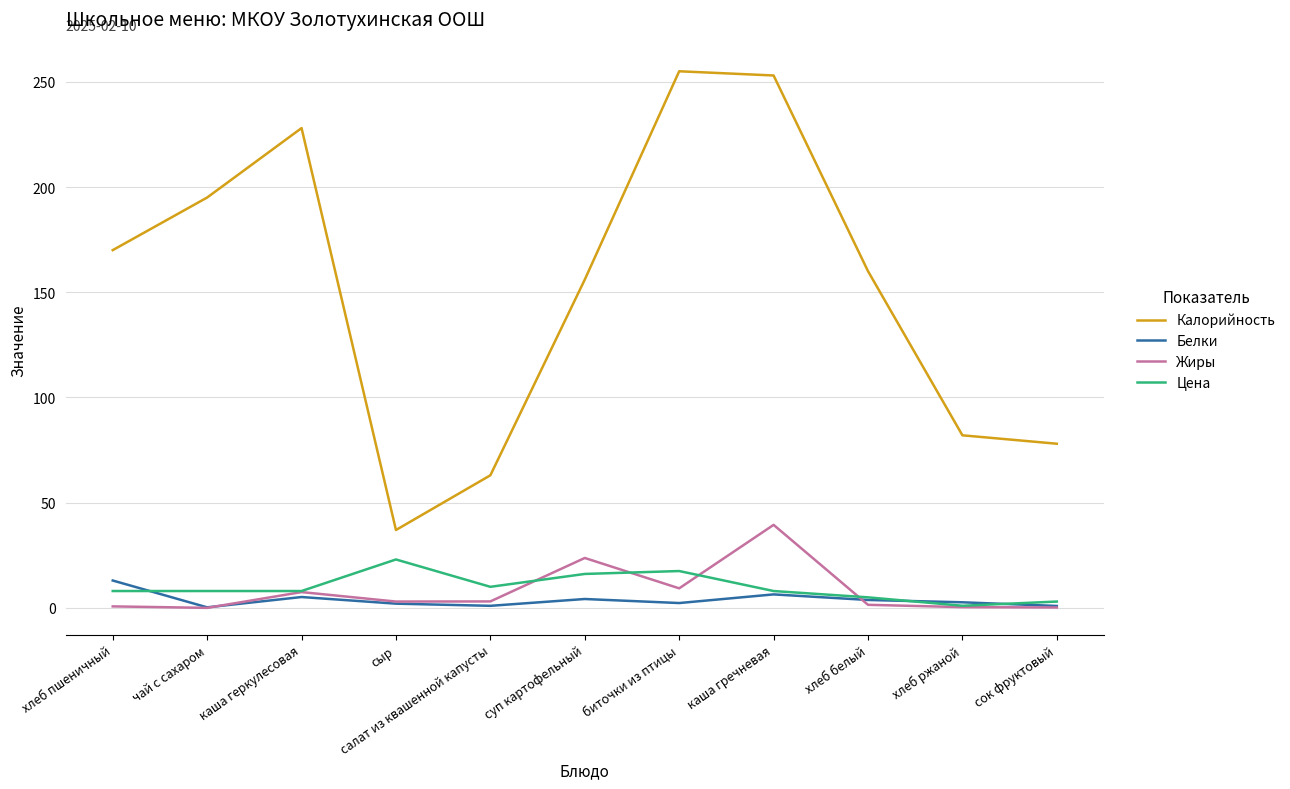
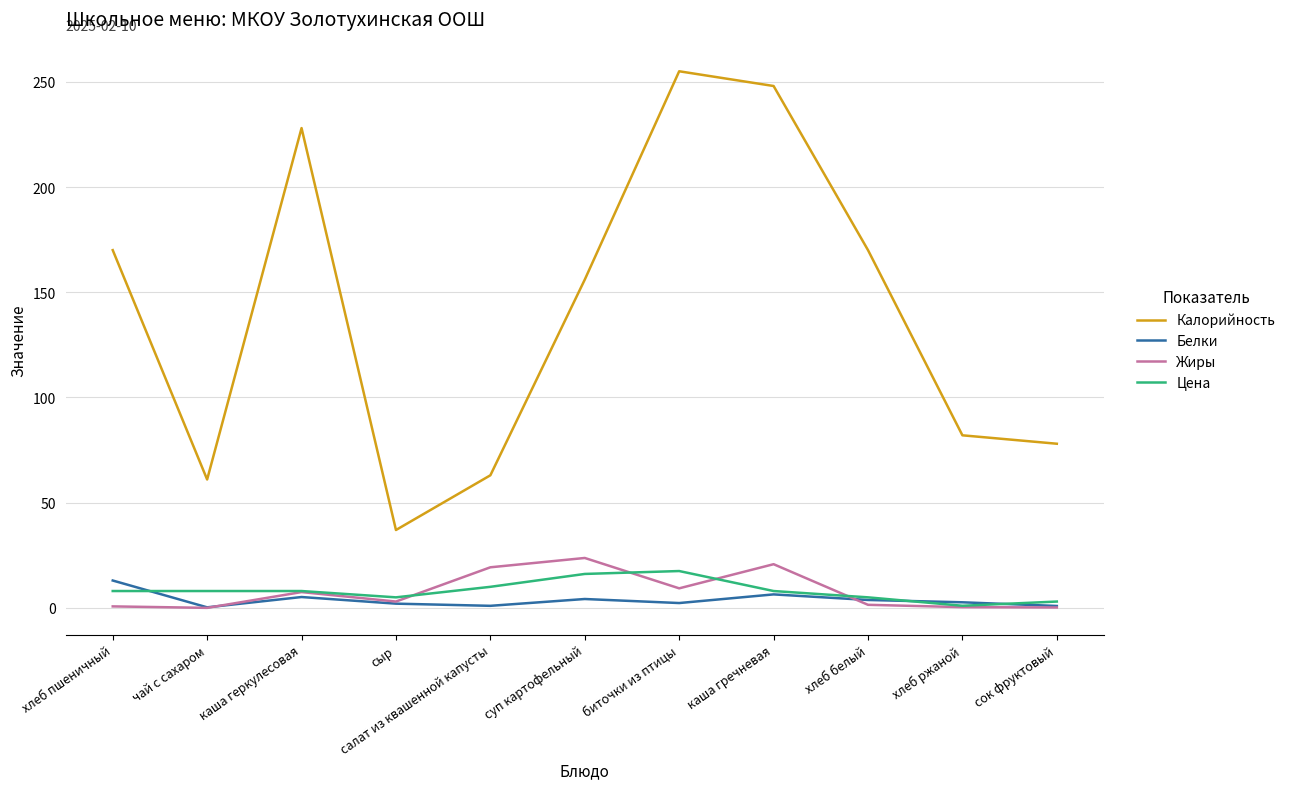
  {
    "Калорийность": {
      "хлеб пшеничный": 170,
-     "чай с сахаром": 195,
+     "чай с сахаром": 61,
      "каша геркулесовая": 228,
      "сыр": 37,
      "салат из квашенной капусты": 63,
      "суп картофельный": 156,
      "биточки из птицы": 255,
-     "каша гречневая": 253,
-     "хлеб белый": 160,
+     "каша гречневая": 248,
+     "хлеб белый": 170,
      "хлеб ржаной": 82,
      "сок фруктовый": 78
    },
    "Белки": {
      "хлеб пшеничный": 13,
      "каша геркулесовая": 5,
      "салат из квашенной капусты": 1,
      "суп картофельный": 4,
      "биточки из птицы": 2,
      "каша гречневая": 6,
      "хлеб белый": 4,
      "хлеб ржаной": 3
    },
    "Жиры": {
      "хлеб пшеничный": 1,
-     "салат из квашенной капусты": 3,
+     "салат из квашенной капусты": 19,
      "суп картофельный": 24,
      "биточки из птицы": 9,
-     "каша гречневая": 39,
+     "каша гречневая": 21,
      "хлеб белый": 1
    },
    "Цена": {
      "хлеб пшеничный": 8,
      "чай с сахаром": 8,
-     "сыр": 23,
+     "сыр": 5,
      "салат из квашенной капусты": 10,
      "суп картофельный": 16,
      "биточки из птицы": 18,
      "каша гречневая": 8,
      "хлеб белый": 5,
      "сок фруктовый": 3
    }
  }
